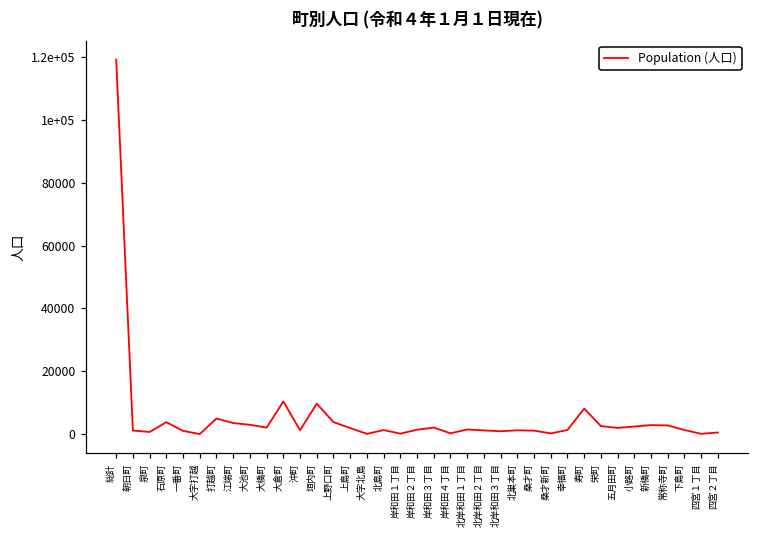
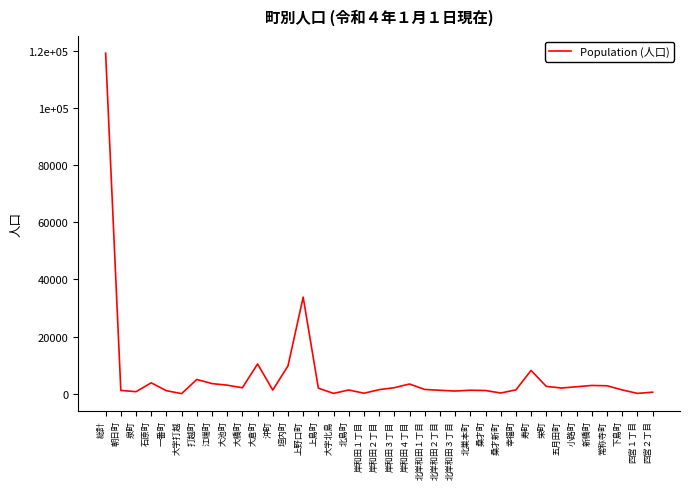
  {
    "総計": 119000,
    "朝日町": 1000,
    "泉町": 1000,
    "石原町": 4000,
    "一番町": 1000,
    "大字打越": 0,
    "打越町": 5000,
    "江端町": 4000,
    "大池町": 3000,
    "大橋町": 2000,
    "大倉町": 10000,
    "沖町": 1000,
    "垣内町": 10000,
-   "上野口町": 4000,
+   "上野口町": 34000,
    "上島町": 2000,
    "大字北島": 0,
    "北島町": 1000,
    "岸和田１丁目": 0,
    "岸和田２丁目": 1000,
    "岸和田３丁目": 2000,
-   "岸和田４丁目": 0,
+   "岸和田４丁目": 3000,
    "北岸和田１丁目": 1000,
    "北岸和田２丁目": 1000,
    "北岸和田３丁目": 1000,
    "北巣本町": 1000,
    "桑才町": 1000,
    "桑才新町": 0,
    "幸福町": 1000,
    "寿町": 8000,
    "栄町": 3000,
    "五月田町": 2000,
    "小路町": 2000,
    "新橋町": 3000,
    "常称寺町": 3000,
    "下島町": 1000,
    "四宮１丁目": 0,
    "四宮２丁目": 1000
  }
